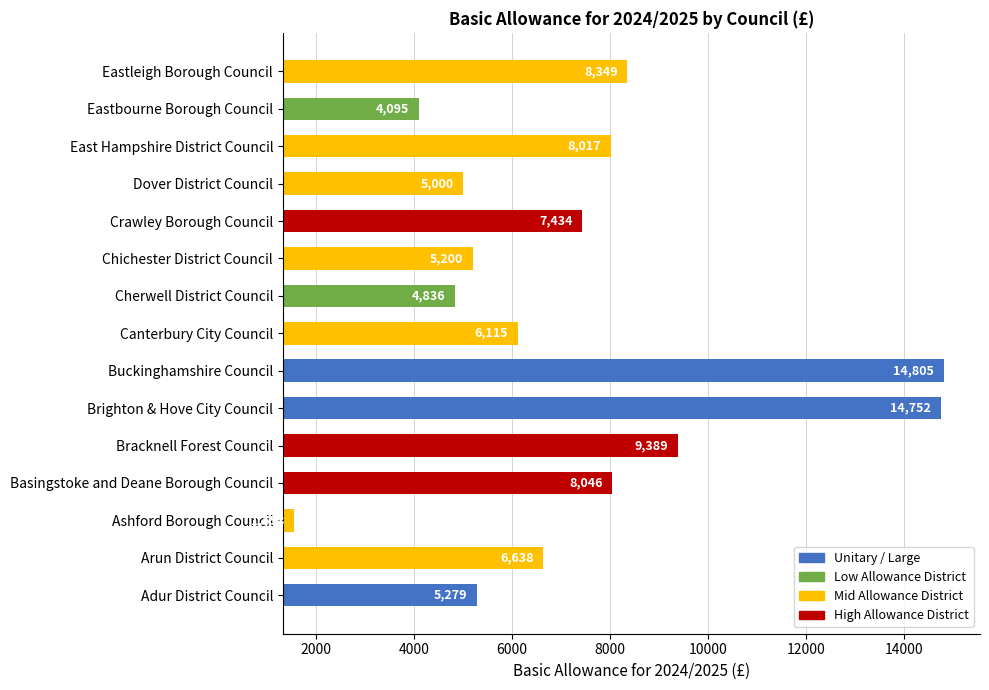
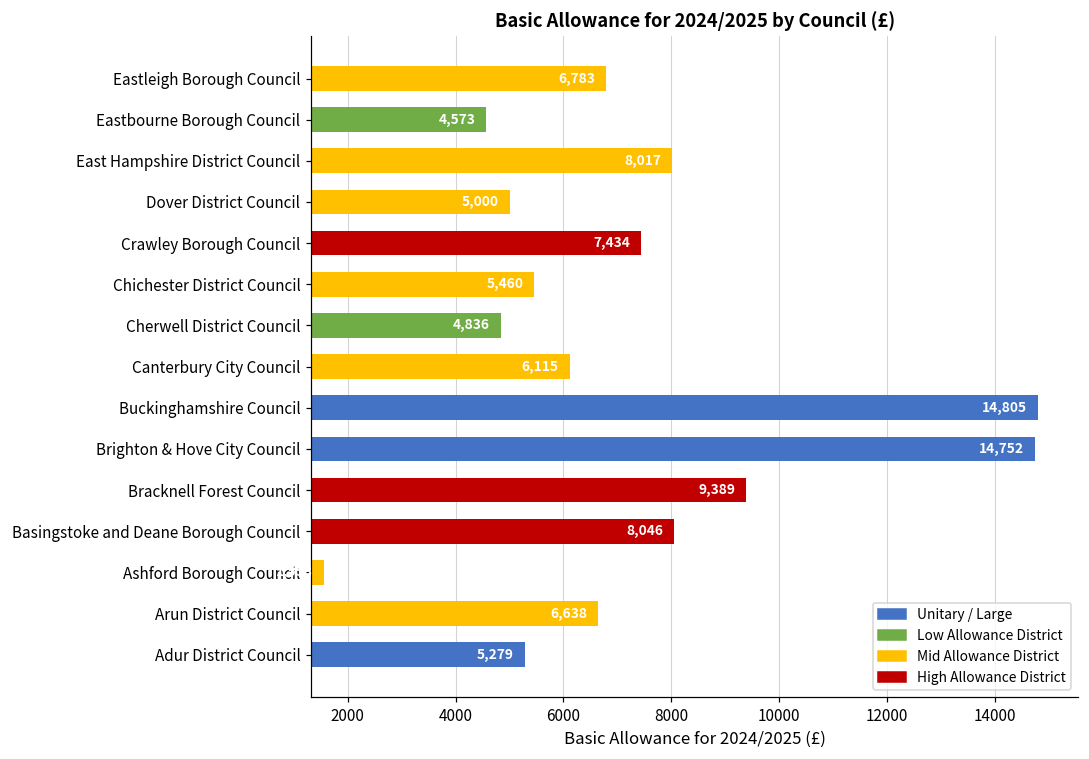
  {
-   "Eastleigh Borough Council": "8,349",
-   "Eastbourne Borough Council": "4,095",
+   "Eastleigh Borough Council": "6,783",
+   "Eastbourne Borough Council": "4,573",
    "East Hampshire District Council": "8,017",
    "Dover District Council": "5,000",
    "Crawley Borough Council": "7,434",
-   "Chichester District Council": "5,200",
+   "Chichester District Council": "5,460",
    "Cherwell District Council": "4,836",
    "Canterbury City Council": "6,115",
    "Buckinghamshire Council": "14,805",
    "Brighton & Hove City Council": "14,752",
    "Bracknell Forest Council": "9,389",
    "Basingstoke and Deane Borough Council": "8,046",
    "Arun District Council": "6,638",
    "Adur District Council": "5,279"
  }
